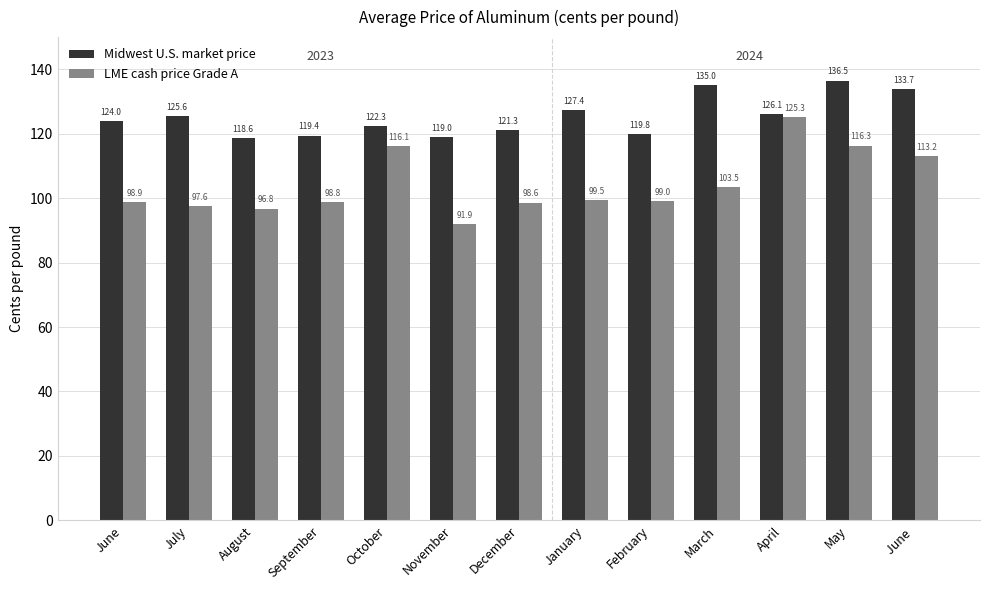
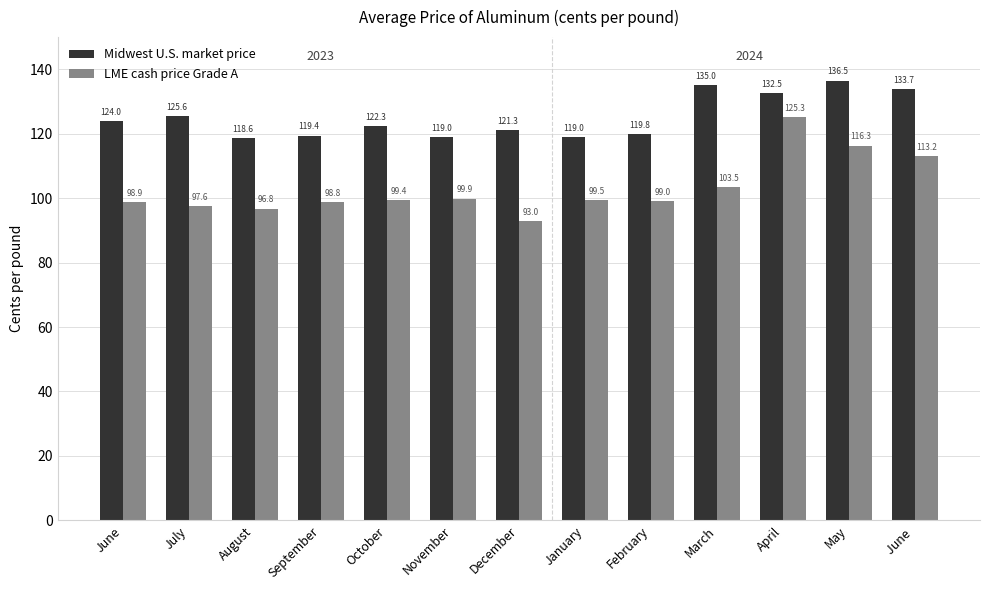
  {
    "Midwest U.S. market price": {
      "July": 125.6,
      "August": 118.6,
      "September": 119.4,
      "October": 122.3,
      "November": 119.0,
      "December": 121.3,
-     "January": 127.4,
+     "January": 119.0,
      "February": 119.8,
      "March": 135.0,
-     "April": 126.1,
+     "April": 132.5,
      "May": 136.5
    },
    "LME cash price Grade A": {
      "July": 97.6,
      "August": 96.8,
      "September": 98.8,
-     "October": 116.1,
-     "November": 91.9,
-     "December": 98.6,
+     "October": 99.4,
+     "November": 99.9,
+     "December": 93.0,
      "January": 99.5,
      "February": 99.0,
      "March": 103.5,
      "April": 125.3,
      "May": 116.3
    }
  }
